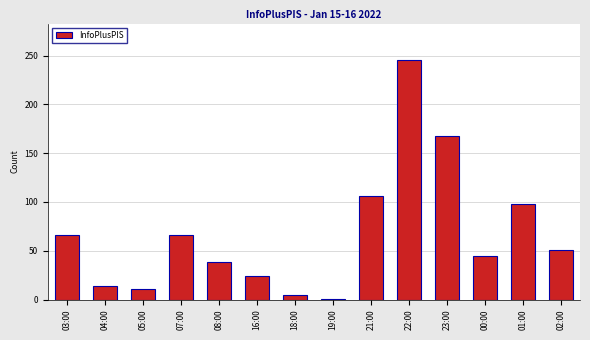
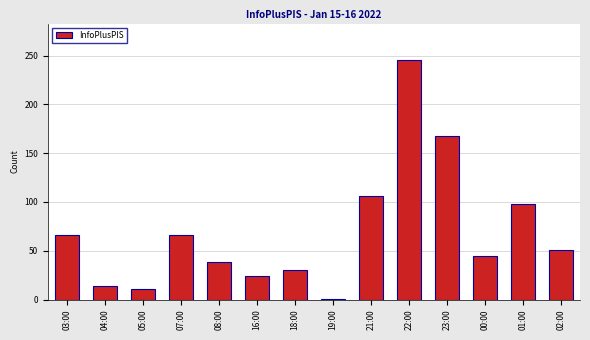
  {
    "03:00": 70,
    "04:00": 10,
    "05:00": 10,
    "07:00": 70,
    "08:00": 40,
    "16:00": 20,
-   "18:00": 10,
+   "18:00": 30,
    "21:00": 110,
    "22:00": 250,
    "23:00": 170,
    "00:00": 50,
    "01:00": 100,
    "02:00": 50
  }
